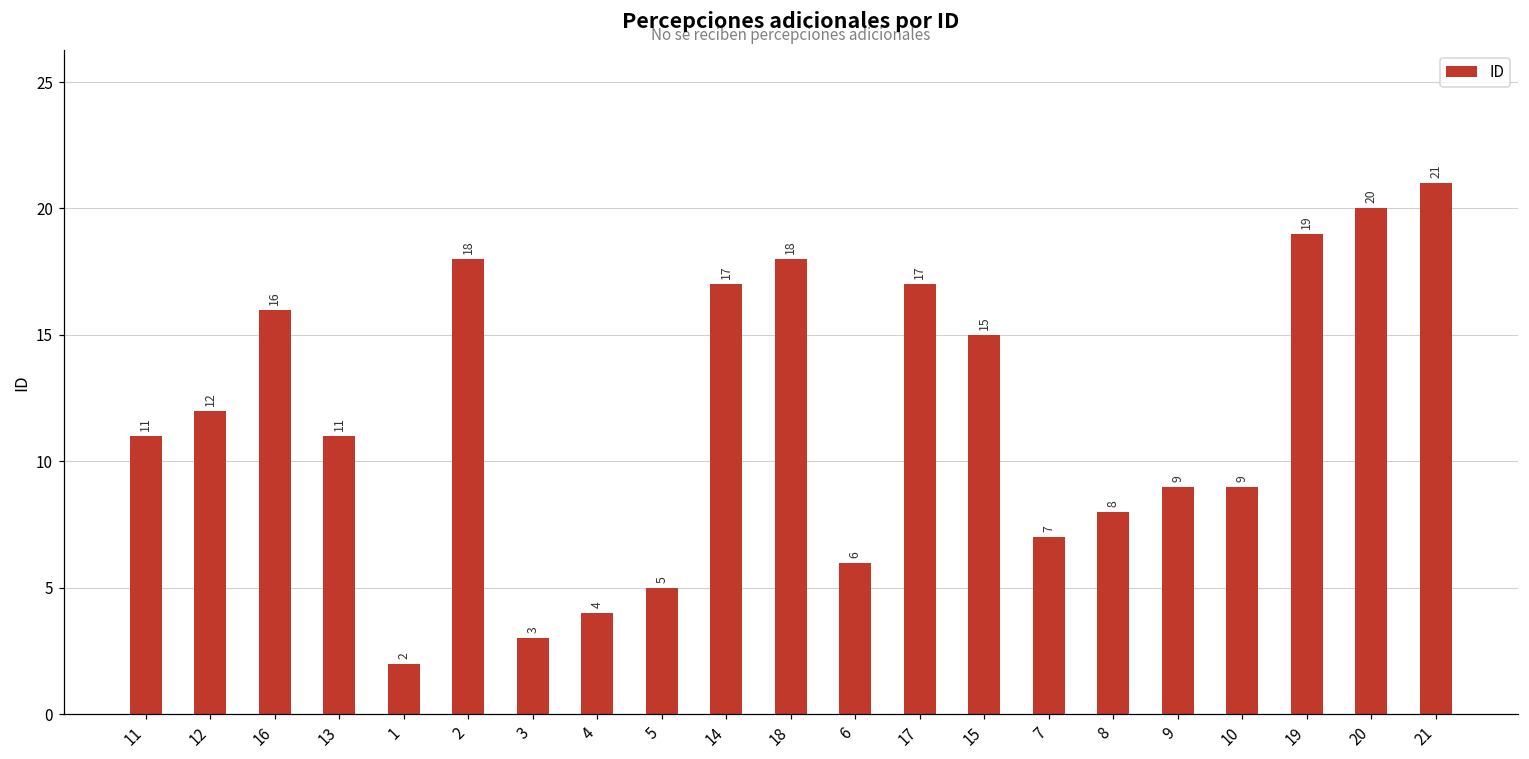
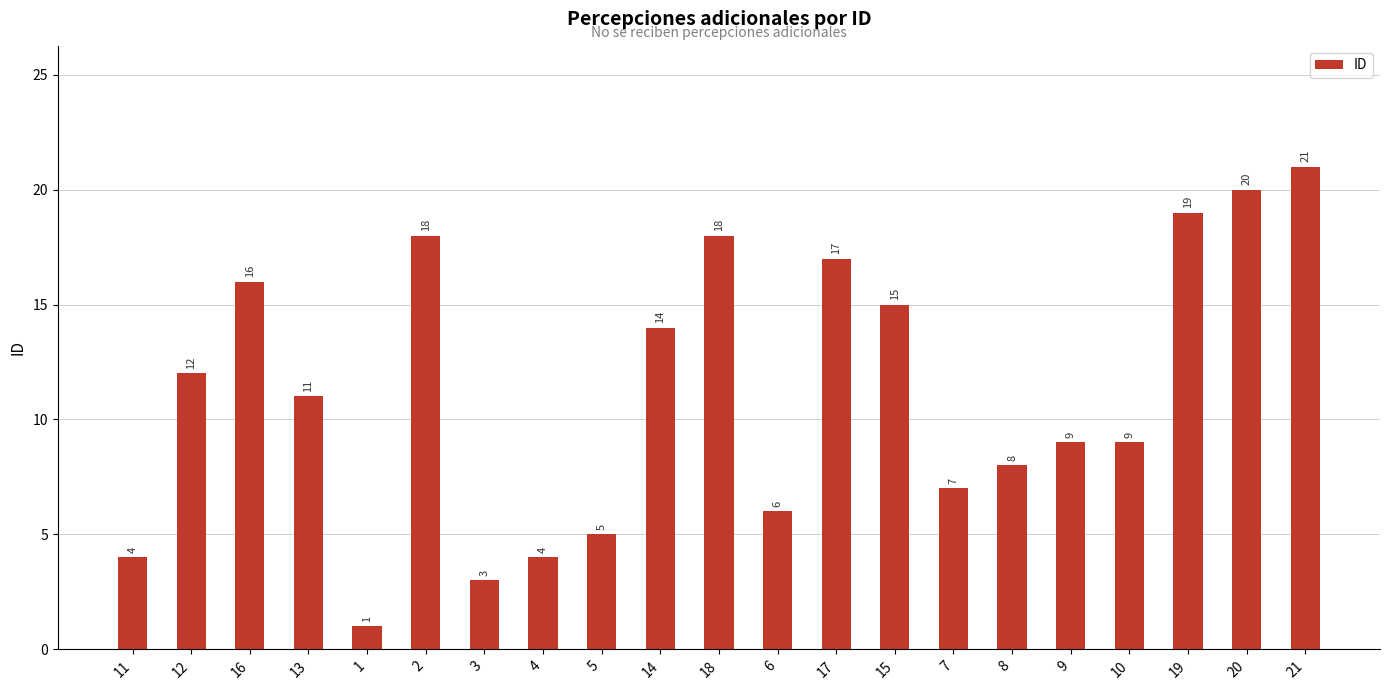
  {
-   "11": 11,
+   "11": 4,
    "12": 12,
    "16": 16,
    "13": 11,
-   "1": 2,
+   "1": 1,
    "2": 18,
    "3": 3,
    "4": 4,
    "5": 5,
-   "14": 17,
+   "14": 14,
    "18": 18,
    "6": 6,
    "17": 17,
    "15": 15,
    "7": 7,
    "8": 8,
    "9": 9,
    "10": 9,
    "19": 19,
    "20": 20,
    "21": 21
  }
